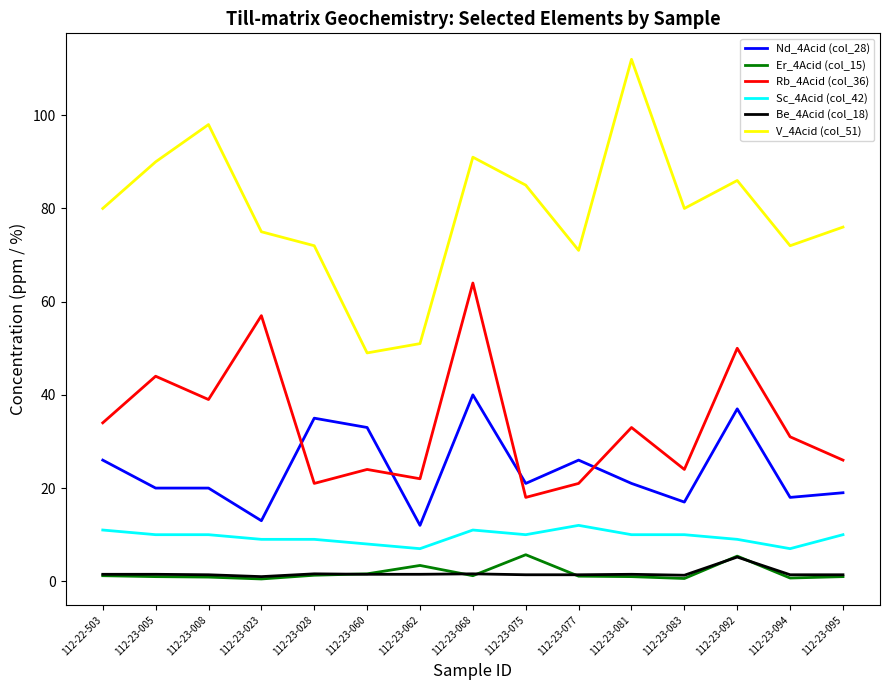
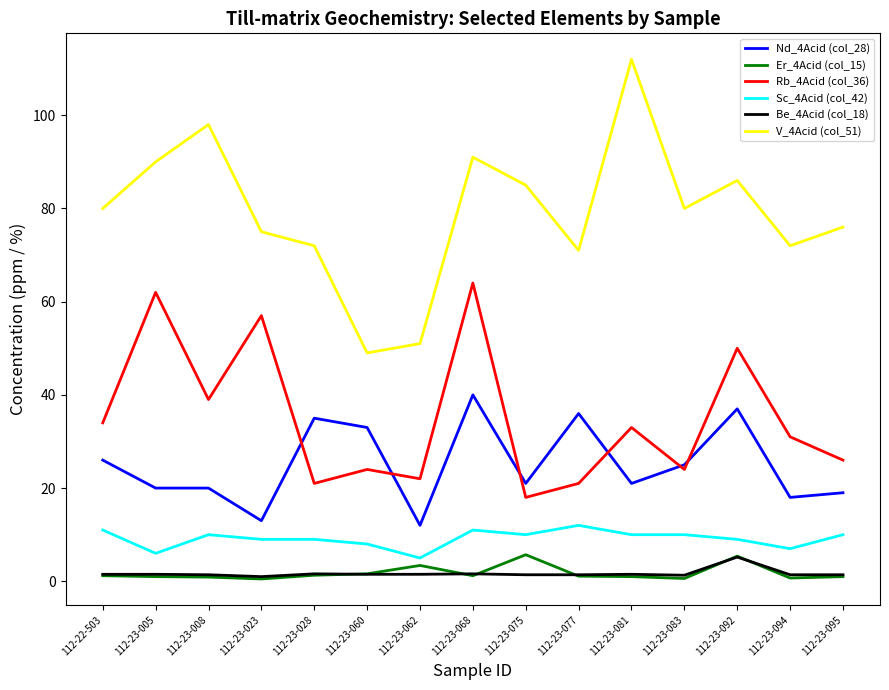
  {
    "Nd_4Acid (col_28)": {
      "112-22-503": 26,
      "112-23-005": 20,
      "112-23-008": 20,
      "112-23-023": 13,
      "112-23-028": 35,
      "112-23-060": 33,
      "112-23-062": 12,
      "112-23-068": 40,
      "112-23-075": 21,
-     "112-23-077": 26,
+     "112-23-077": 36,
      "112-23-081": 21,
-     "112-23-083": 17,
+     "112-23-083": 25,
      "112-23-092": 37,
      "112-23-094": 18,
      "112-23-095": 19
    },
    "Er_4Acid (col_15)": {
      "112-23-062": 3,
      "112-23-075": 6,
      "112-23-083": 1,
      "112-23-094": 1
    },
    "Rb_4Acid (col_36)": {
      "112-22-503": 34,
-     "112-23-005": 44,
+     "112-23-005": 62,
      "112-23-008": 39,
      "112-23-023": 57,
      "112-23-028": 21,
      "112-23-060": 24,
      "112-23-062": 22,
      "112-23-068": 64,
      "112-23-075": 18,
      "112-23-077": 21,
      "112-23-081": 33,
      "112-23-083": 24,
      "112-23-092": 50,
      "112-23-094": 31,
      "112-23-095": 26
    },
    "Sc_4Acid (col_42)": {
      "112-22-503": 11,
-     "112-23-005": 10,
+     "112-23-005": 6,
      "112-23-008": 10,
      "112-23-023": 9,
      "112-23-028": 9,
      "112-23-060": 8,
-     "112-23-062": 7,
+     "112-23-062": 5,
      "112-23-068": 11,
      "112-23-075": 10,
      "112-23-077": 12,
      "112-23-081": 10,
      "112-23-083": 10,
      "112-23-092": 9,
      "112-23-094": 7,
      "112-23-095": 10
    },
    "Be_4Acid (col_18)": {
      "112-23-062": 2,
      "112-23-075": 1,
      "112-23-083": 1,
      "112-23-094": 1
    },
    "V_4Acid (col_51)": {
      "112-22-503": 80,
      "112-23-005": 90,
      "112-23-008": 98,
      "112-23-023": 75,
      "112-23-028": 72,
      "112-23-060": 49,
      "112-23-062": 51,
      "112-23-068": 91,
      "112-23-075": 85,
      "112-23-077": 71,
      "112-23-081": 112,
      "112-23-083": 80,
      "112-23-092": 86,
      "112-23-094": 72,
      "112-23-095": 76
    }
  }
